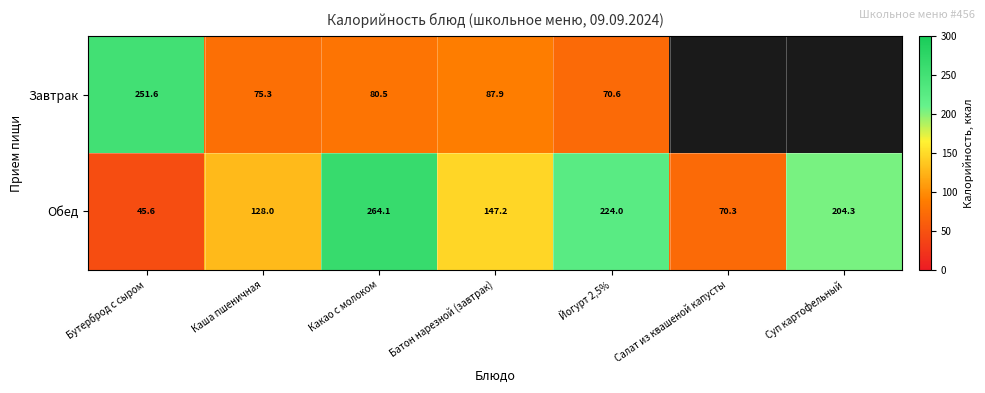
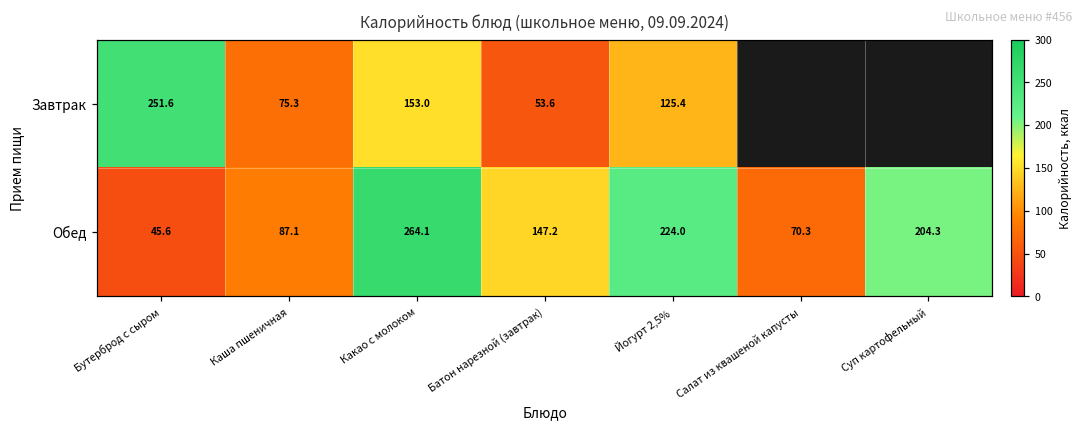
  {
    "Завтрак": {
      "Бутерброд с сыром": 251.6,
      "Каша пшеничная": 75.3,
-     "Какао с молоком": 80.5,
-     "Батон нарезной (завтрак)": 87.9,
-     "Йогурт 2,5%": 70.6
+     "Какао с молоком": 153.0,
+     "Батон нарезной (завтрак)": 53.6,
+     "Йогурт 2,5%": 125.4
    },
    "Обед": {
      "Бутерброд с сыром": 45.6,
-     "Каша пшеничная": 128.0,
+     "Каша пшеничная": 87.1,
      "Какао с молоком": 264.1,
      "Батон нарезной (завтрак)": 147.2,
      "Йогурт 2,5%": 224.0,
      "Салат из квашеной капусты": 70.3,
      "Суп картофельный": 204.3
    }
  }
